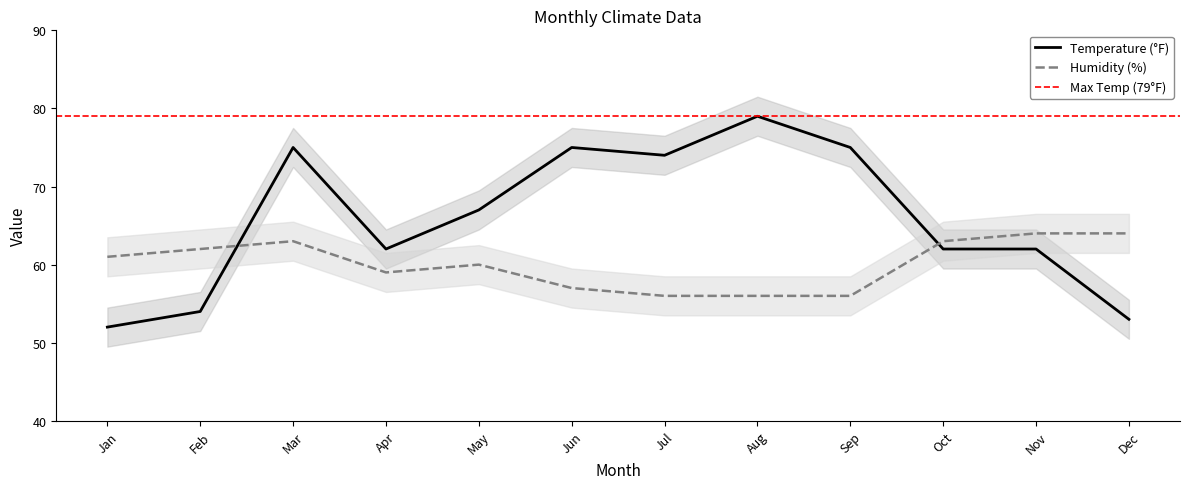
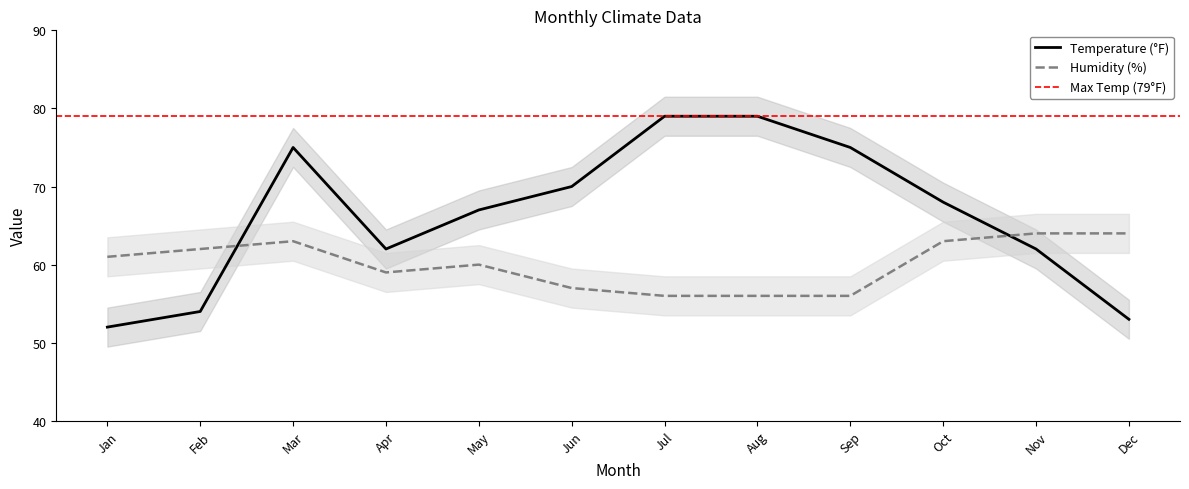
  {
    "Temperature (°F)": {
      "Jan": 52,
      "Feb": 54,
      "Mar": 75,
      "Apr": 62,
      "May": 67,
-     "Jun": 75,
-     "Jul": 74,
+     "Jun": 70,
+     "Jul": 79,
      "Aug": 79,
      "Sep": 75,
-     "Oct": 62,
+     "Oct": 68,
      "Nov": 62,
      "Dec": 53
    },
    "Humidity (%)": {
      "Jan": 61,
      "Feb": 62,
      "Mar": 63,
      "Apr": 59,
      "May": 60,
      "Jun": 57,
      "Jul": 56,
      "Aug": 56,
      "Sep": 56,
      "Oct": 63,
      "Nov": 64,
      "Dec": 64
    }
  }
